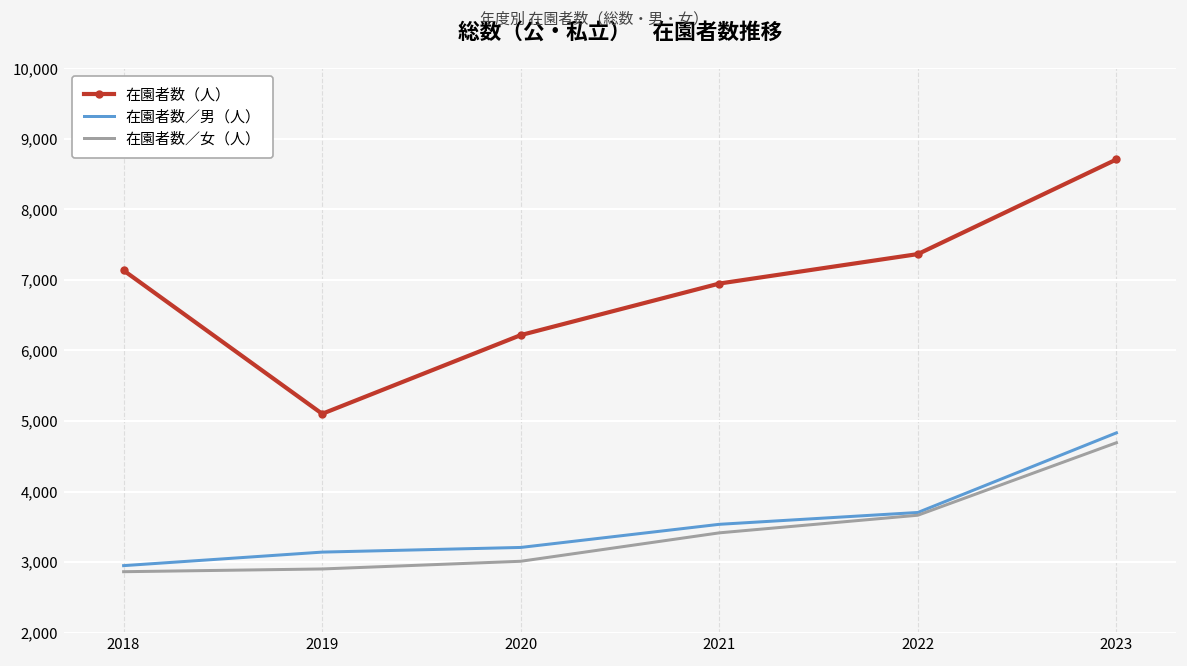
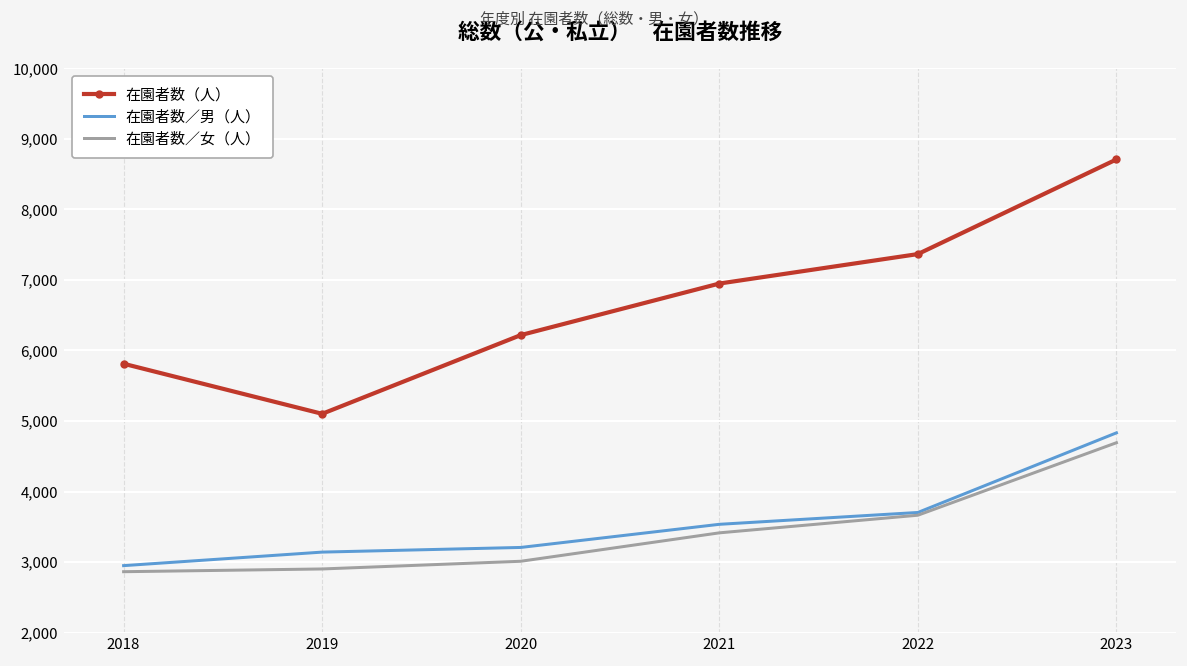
  {
    "在園者数（人）": {
-     "2018": "7,100",
+     "2018": "5,800",
      "2019": "5,100",
      "2020": "6,200",
      "2021": "6,900",
      "2022": "7,400",
      "2023": "8,700"
    },
    "在園者数／男（人）": {
      "2018": "2,900",
      "2019": "3,100",
      "2020": "3,200",
      "2021": "3,500",
      "2023": "4,800"
    },
    "在園者数／女（人）": {
      "2018": "2,900",
      "2019": "2,900",
      "2020": "3,000",
      "2021": "3,400",
      "2023": "4,700"
    }
  }
